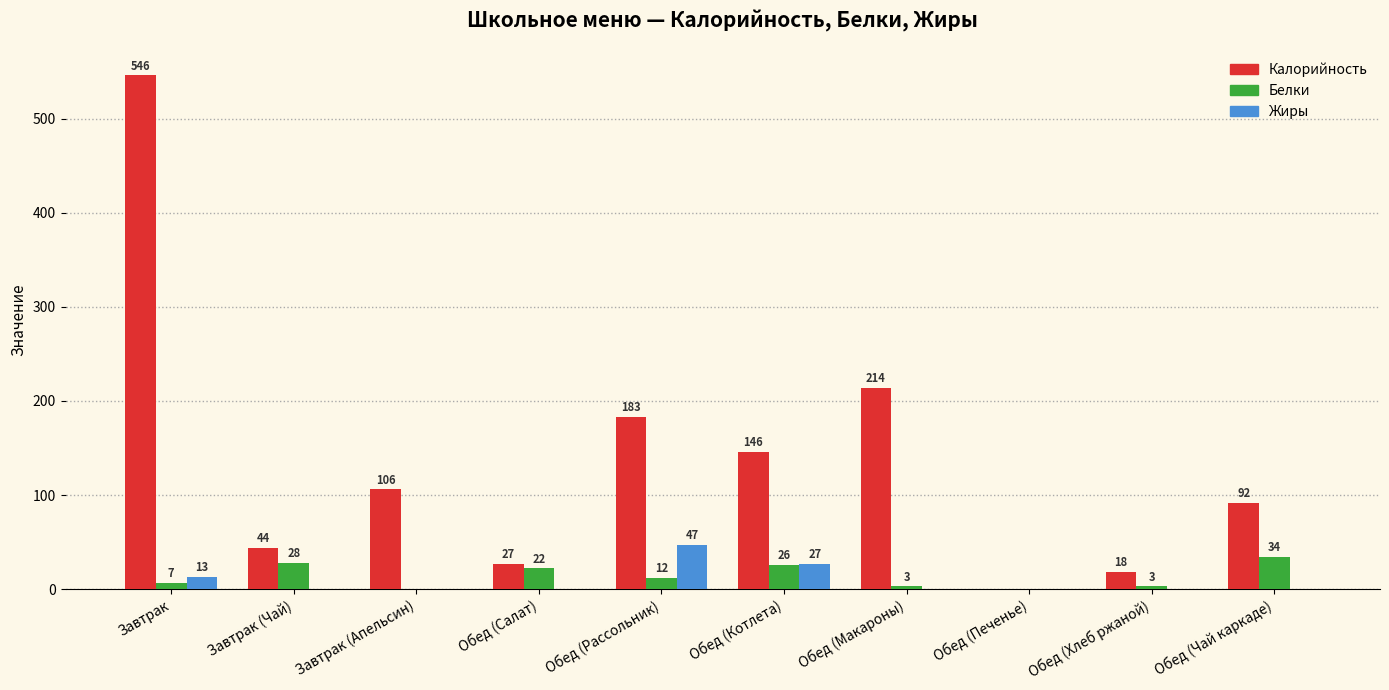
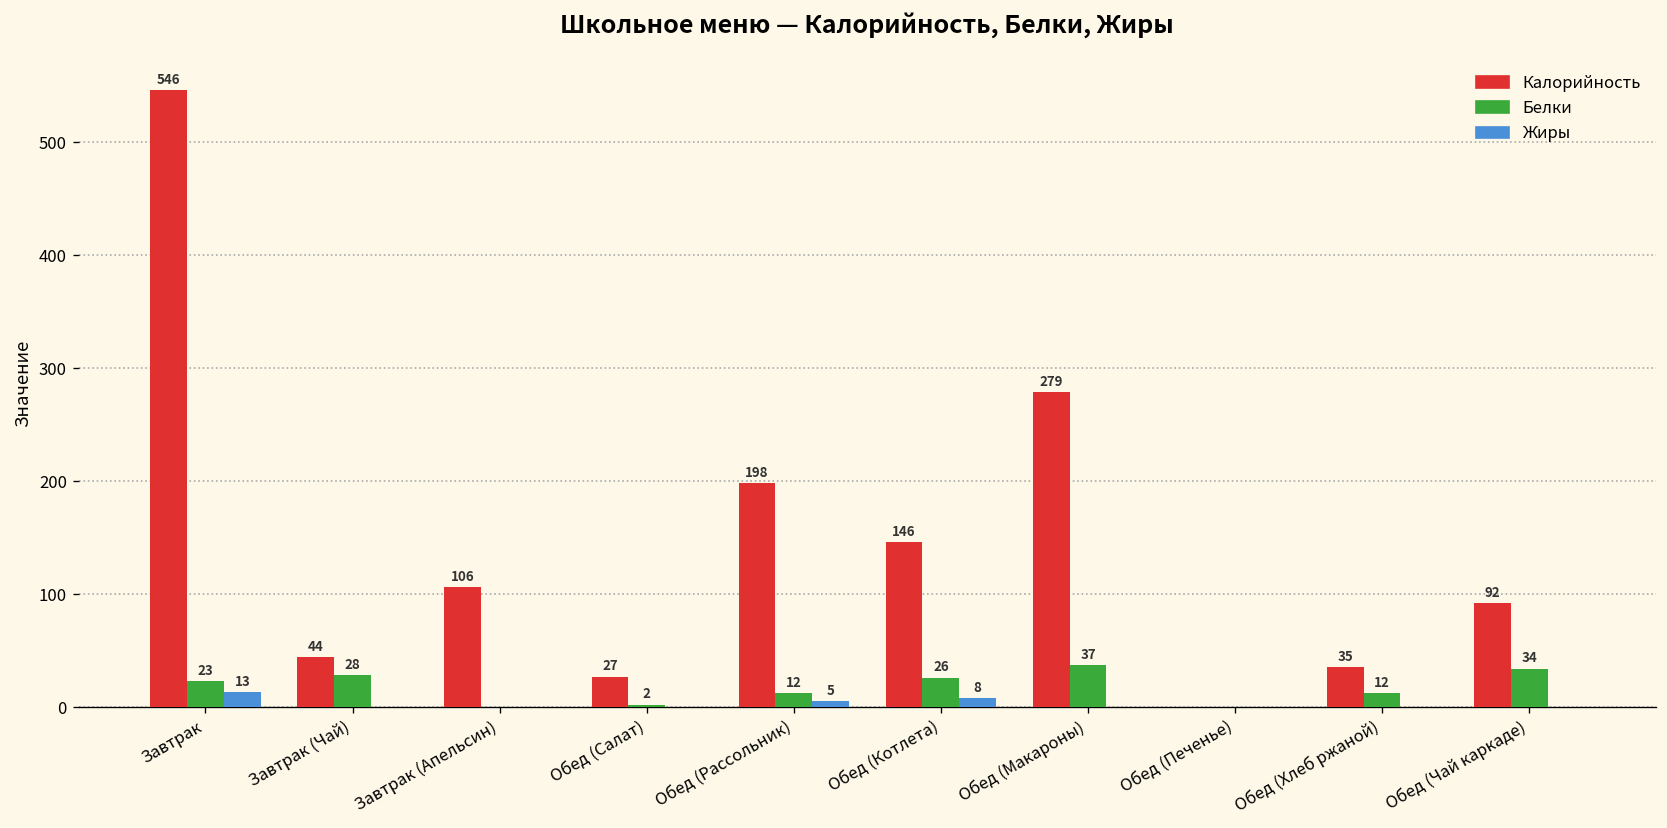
  {
    "Калорийность": {
      "Завтрак": 546,
      "Завтрак (Чай)": 44,
      "Завтрак (Апельсин)": 106,
      "Обед (Салат)": 27,
-     "Обед (Рассольник)": 183,
+     "Обед (Рассольник)": 198,
      "Обед (Котлета)": 146,
-     "Обед (Макароны)": 214,
-     "Обед (Хлеб ржаной)": 18,
+     "Обед (Макароны)": 279,
+     "Обед (Хлеб ржаной)": 35,
      "Обед (Чай каркаде)": 92
    },
    "Белки": {
-     "Завтрак": 7,
+     "Завтрак": 23,
      "Завтрак (Чай)": 28,
-     "Обед (Салат)": 22,
+     "Обед (Салат)": 2,
      "Обед (Рассольник)": 12,
      "Обед (Котлета)": 26,
-     "Обед (Макароны)": 3,
-     "Обед (Хлеб ржаной)": 3,
+     "Обед (Макароны)": 37,
+     "Обед (Хлеб ржаной)": 12,
      "Обед (Чай каркаде)": 34
    },
    "Жиры": {
      "Завтрак": 13,
-     "Обед (Рассольник)": 47,
-     "Обед (Котлета)": 27
+     "Обед (Рассольник)": 5,
+     "Обед (Котлета)": 8
    }
  }
